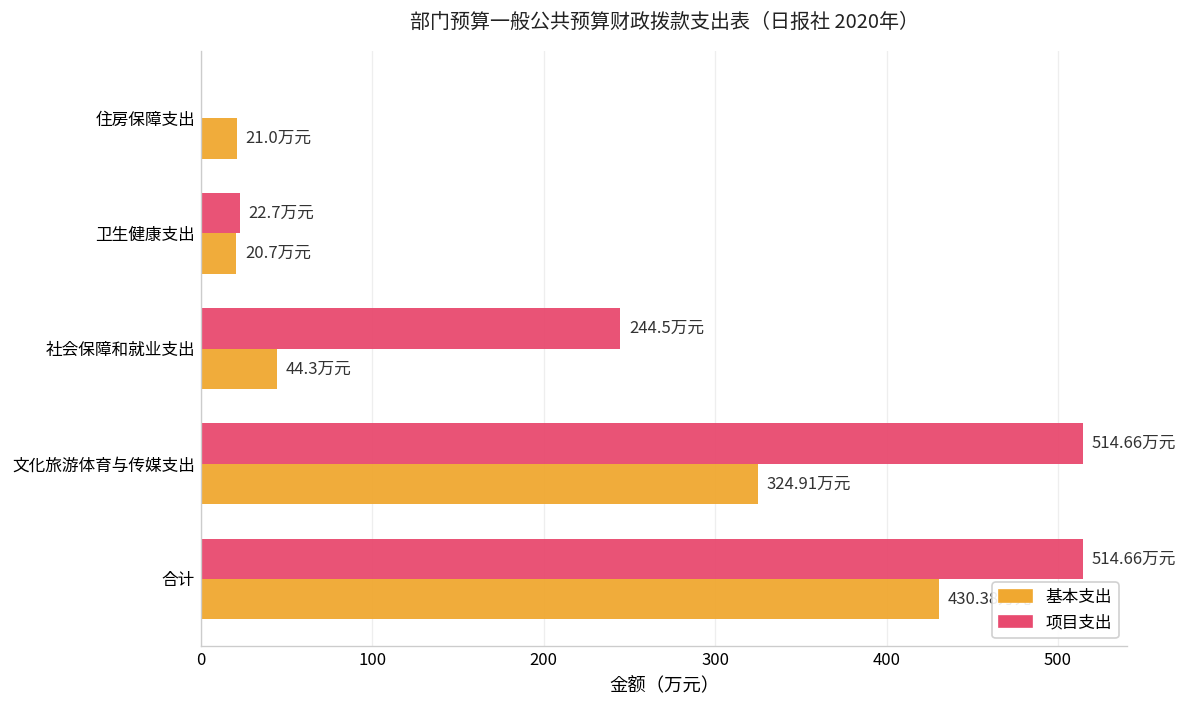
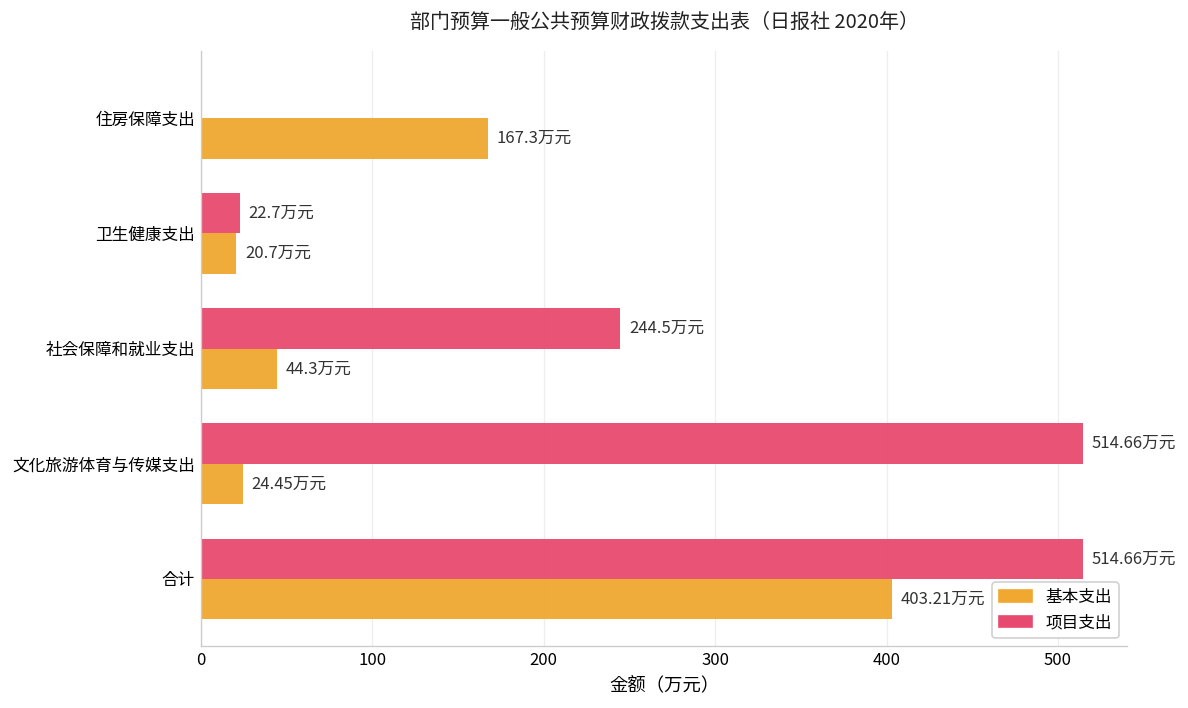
  {
    "基本支出": {
-     "住房保障支出": 21.0,
+     "住房保障支出": 167.3,
      "卫生健康支出": 20.7,
      "社会保障和就业支出": 44.3,
-     "文化旅游体育与传媒支出": 324.91,
-     "合计": 430
+     "文化旅游体育与传媒支出": 24.45,
+     "合计": 403
    },
    "项目支出": {
      "卫生健康支出": 22.7,
      "社会保障和就业支出": 244.5,
      "文化旅游体育与传媒支出": 514.66,
      "合计": 514.66
    }
  }
